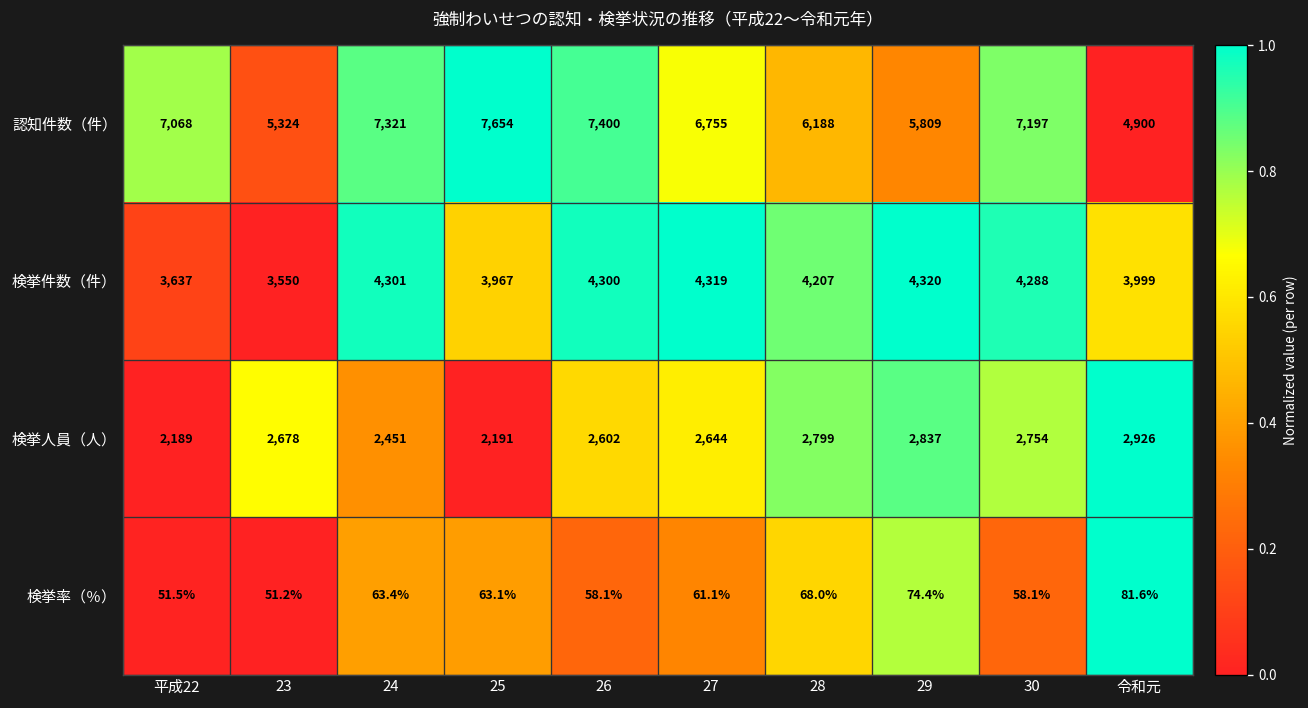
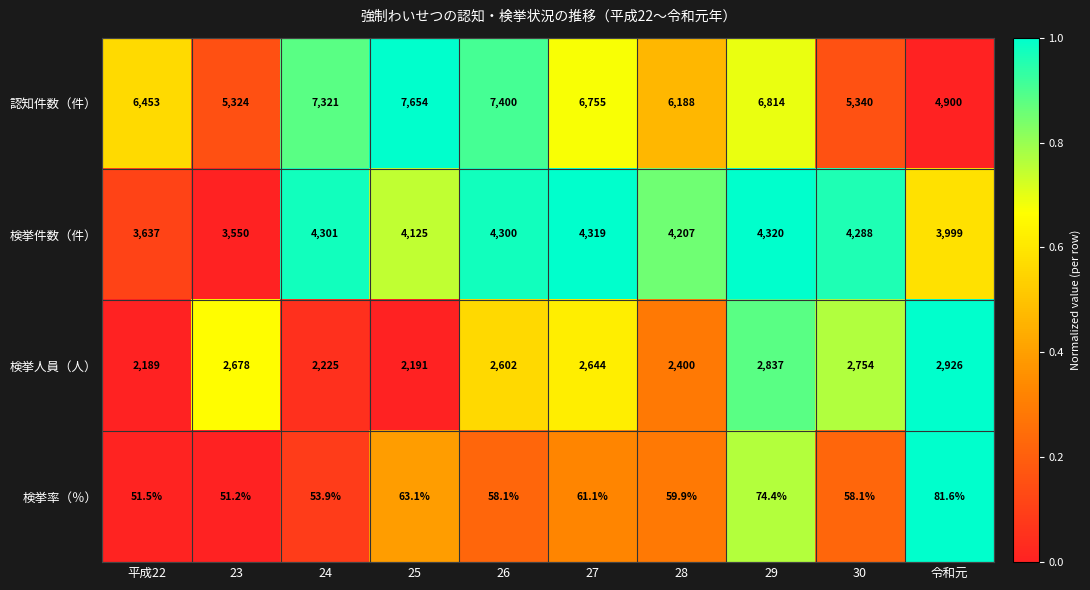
  {
    "認知件数（件）": {
-     "平成22": "7,068",
+     "平成22": "6,453",
      "23": "5,324",
      "24": "7,321",
      "25": "7,654",
      "26": "7,400",
      "27": "6,755",
      "28": "6,188",
-     "29": "5,809",
-     "30": "7,197",
+     "29": "6,814",
+     "30": "5,340",
      "令和元": "4,900"
    },
    "検挙件数（件）": {
      "平成22": "3,637",
      "23": "3,550",
      "24": "4,301",
-     "25": "3,967",
+     "25": "4,125",
      "26": "4,300",
      "27": "4,319",
      "28": "4,207",
      "29": "4,320",
      "30": "4,288",
      "令和元": "3,999"
    },
    "検挙人員（人）": {
      "平成22": "2,189",
      "23": "2,678",
-     "24": "2,451",
+     "24": "2,225",
      "25": "2,191",
      "26": "2,602",
      "27": "2,644",
-     "28": "2,799",
+     "28": "2,400",
      "29": "2,837",
      "30": "2,754",
      "令和元": "2,926"
    },
    "検挙率（％）": {
      "平成22": "51.5%",
      "23": "51.2%",
-     "24": "63.4%",
+     "24": "53.9%",
      "25": "63.1%",
      "26": "58.1%",
      "27": "61.1%",
-     "28": "68.0%",
+     "28": "59.9%",
      "29": "74.4%",
      "30": "58.1%",
      "令和元": "81.6%"
    }
  }
